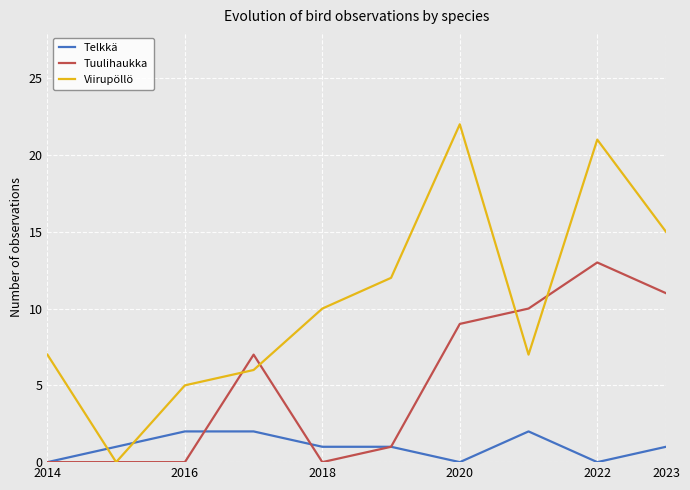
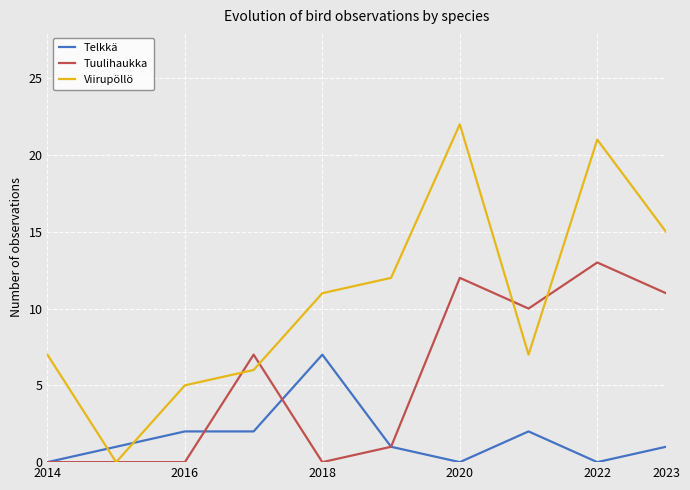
  {
    "Telkkä": {
      "2016": 2,
-     "2018": 1,
+     "2018": 7,
      "2020": 0,
      "2022": 0,
      "2023": 1
    },
    "Tuulihaukka": {
      "2016": 0,
      "2018": 0,
-     "2020": 9,
+     "2020": 12,
      "2022": 13,
      "2023": 11
    },
    "Viirupöllö": {
      "2014": 7,
      "2016": 5,
-     "2018": 10,
+     "2018": 11,
      "2020": 22,
      "2022": 21,
      "2023": 15
    }
  }
